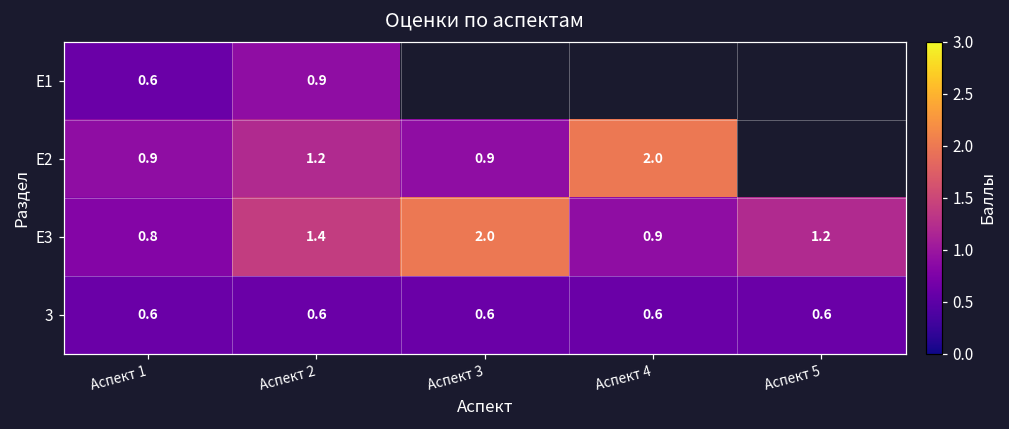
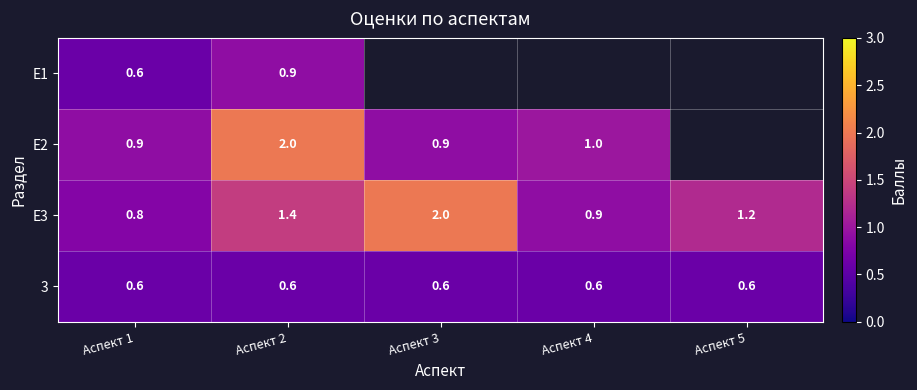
  {
    "Е1": {
      "Аспект 1": 0.6,
      "Аспект 2": 0.9
    },
    "Е2": {
      "Аспект 1": 0.9,
-     "Аспект 2": 1.2,
+     "Аспект 2": 2.0,
      "Аспект 3": 0.9,
-     "Аспект 4": 2.0
+     "Аспект 4": 1.0
    },
    "Е3": {
      "Аспект 1": 0.8,
      "Аспект 2": 1.4,
      "Аспект 3": 2.0,
      "Аспект 4": 0.9,
      "Аспект 5": 1.2
    },
    "3": {
      "Аспект 1": 0.6,
      "Аспект 2": 0.6,
      "Аспект 3": 0.6,
      "Аспект 4": 0.6,
      "Аспект 5": 0.6
    }
  }
